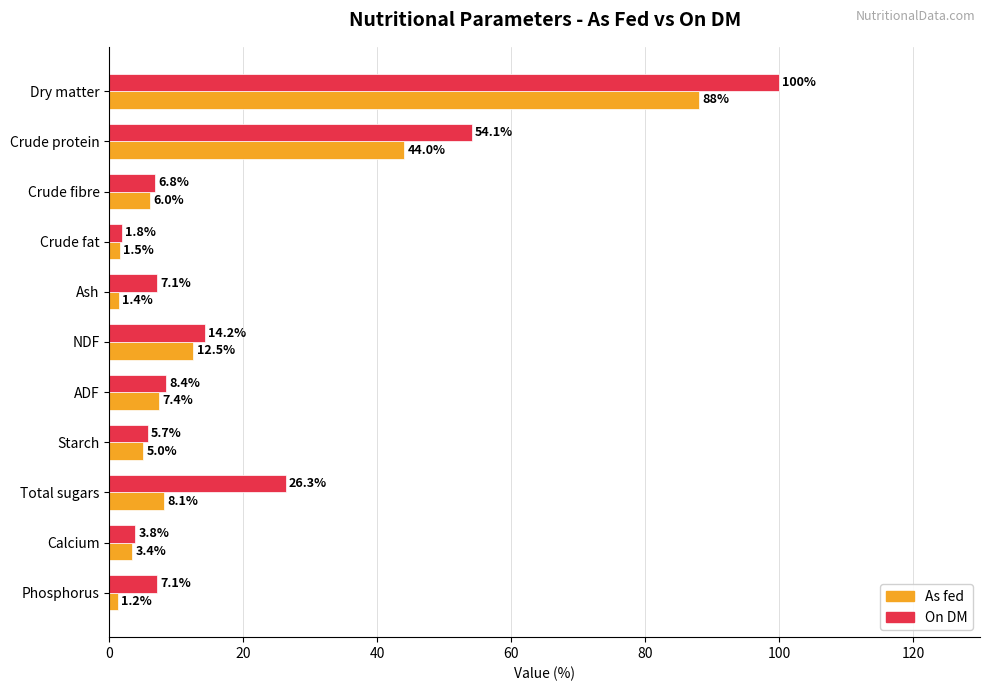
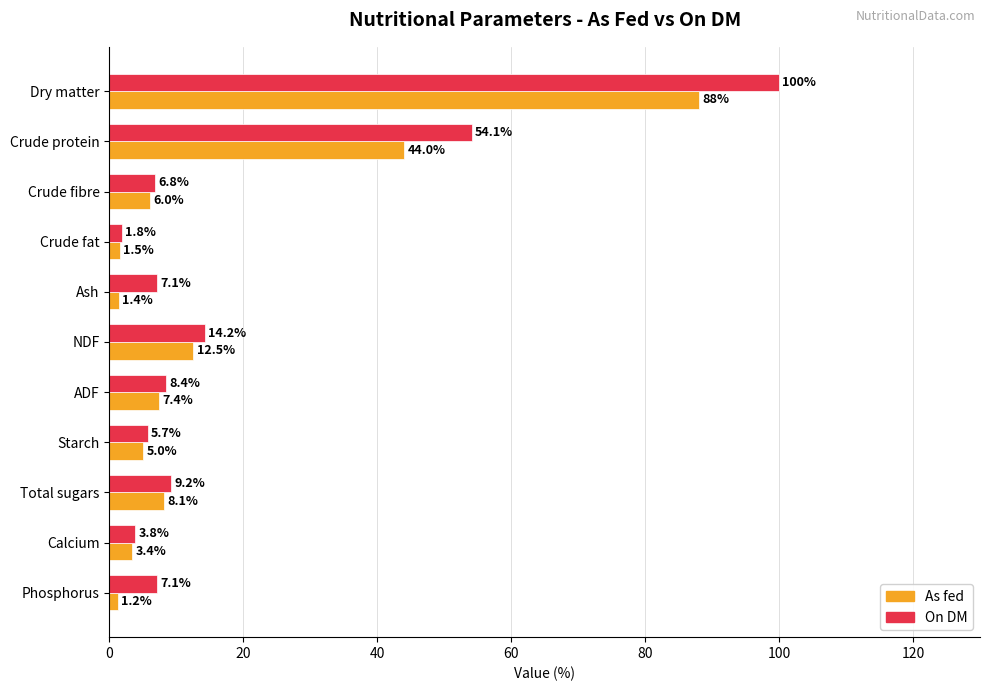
  {
    "As fed": {
      "Dry matter": "88%",
      "Crude protein": "44.0%",
      "Crude fibre": "6.0%",
      "Crude fat": "1.5%",
      "Ash": "1.4%",
      "NDF": "12.5%",
      "ADF": "7.4%",
      "Starch": "5.0%",
      "Total sugars": "8.1%",
      "Calcium": "3.4%",
      "Phosphorus": "1.2%"
    },
    "On DM": {
      "Dry matter": "100%",
      "Crude protein": "54.1%",
      "Crude fibre": "6.8%",
      "Crude fat": "1.8%",
      "Ash": "7.1%",
      "NDF": "14.2%",
      "ADF": "8.4%",
      "Starch": "5.7%",
-     "Total sugars": "26.3%",
+     "Total sugars": "9.2%",
      "Calcium": "3.8%",
      "Phosphorus": "7.1%"
    }
  }
